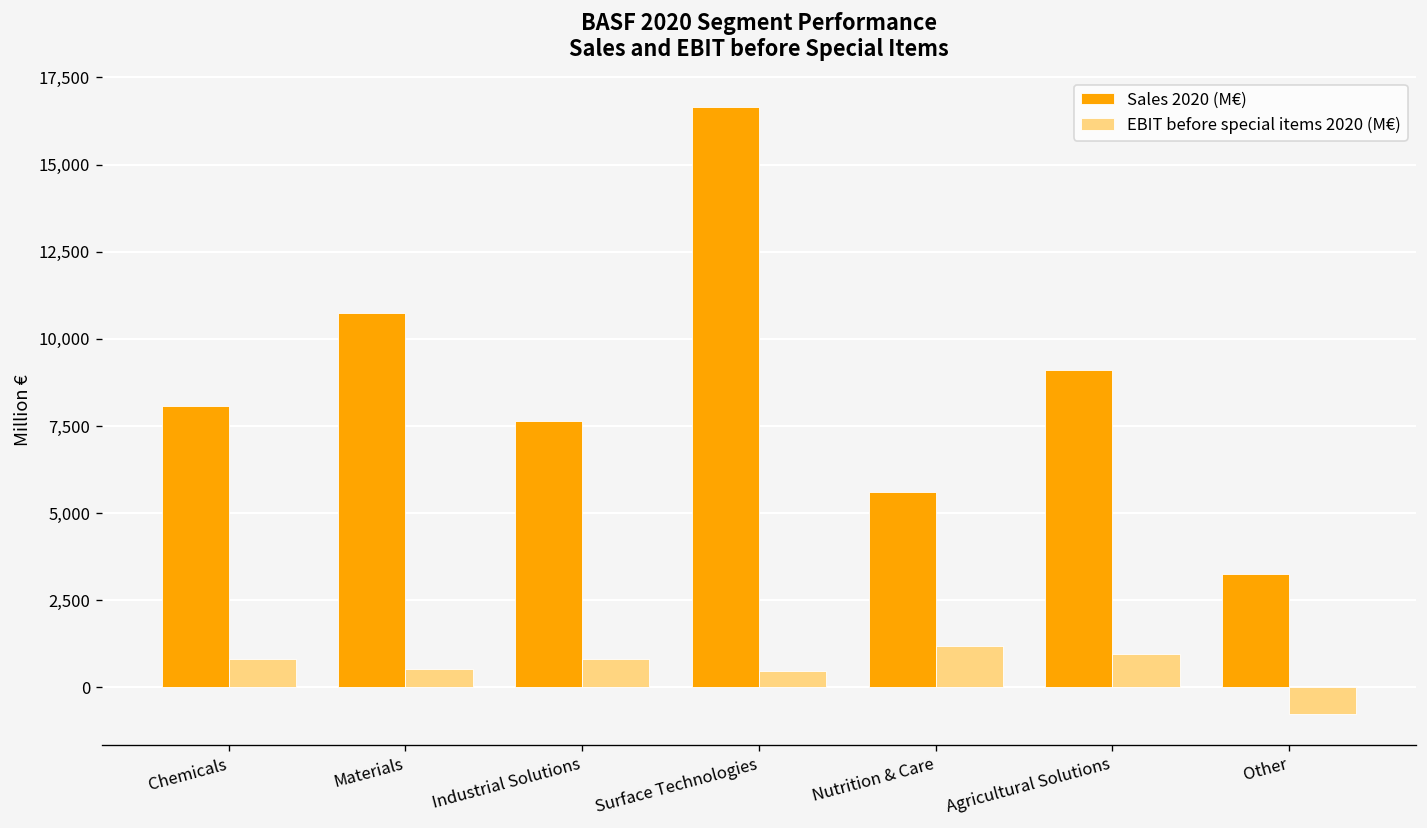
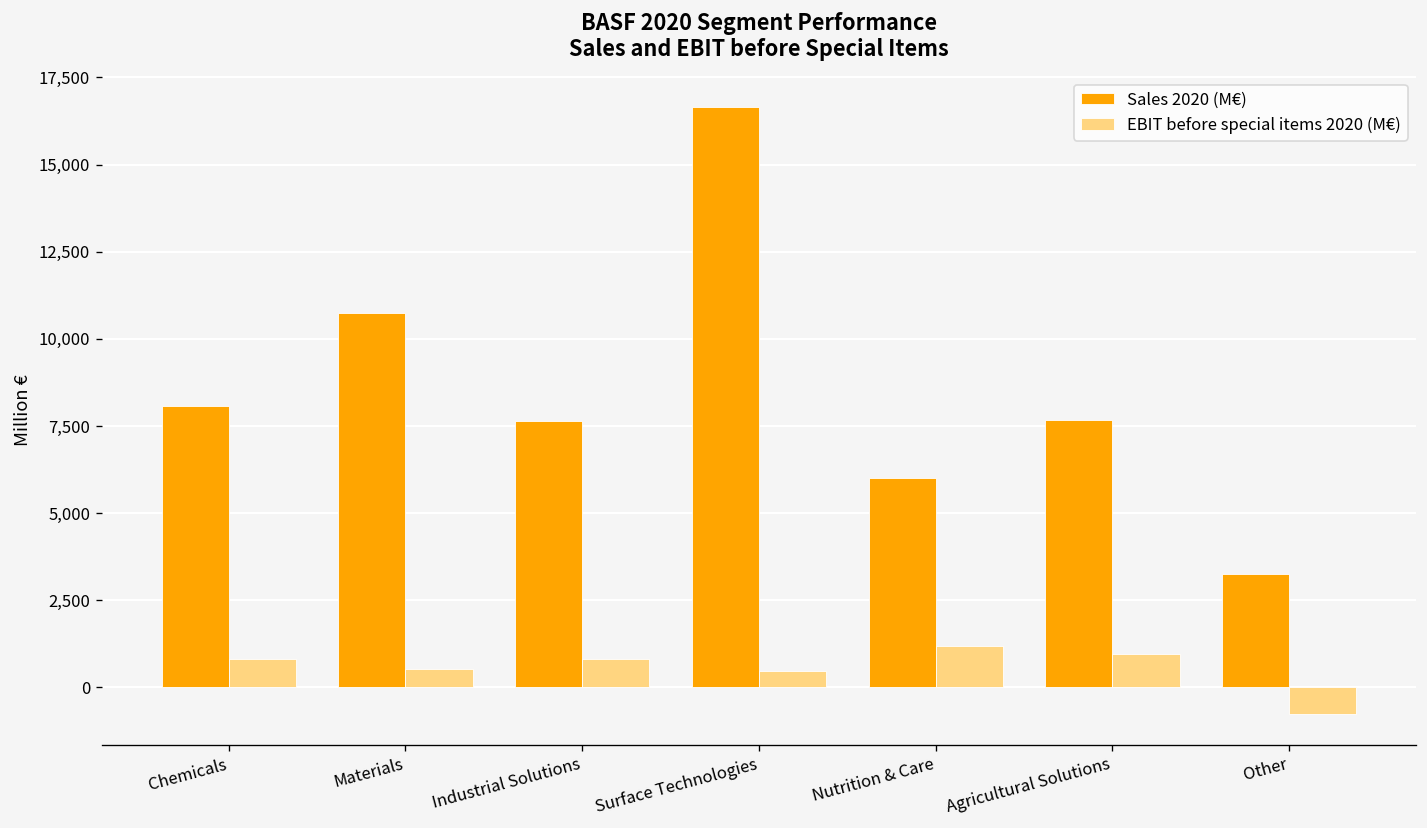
  {
    "Sales 2020 (M€)": {
      "Chemicals": "8,100",
      "Materials": "10,700",
      "Industrial Solutions": "7,600",
      "Surface Technologies": "16,700",
-     "Nutrition & Care": "5,600",
-     "Agricultural Solutions": "9,100",
+     "Nutrition & Care": "6,000",
+     "Agricultural Solutions": "7,700",
      "Other": "3,200"
    },
    "EBIT before special items 2020 (M€)": {
      "Chemicals": "800",
      "Materials": "500",
      "Industrial Solutions": "800",
      "Surface Technologies": "500",
      "Nutrition & Care": "1,200",
      "Agricultural Solutions": "1,000",
      "Other": "-800"
    }
  }
